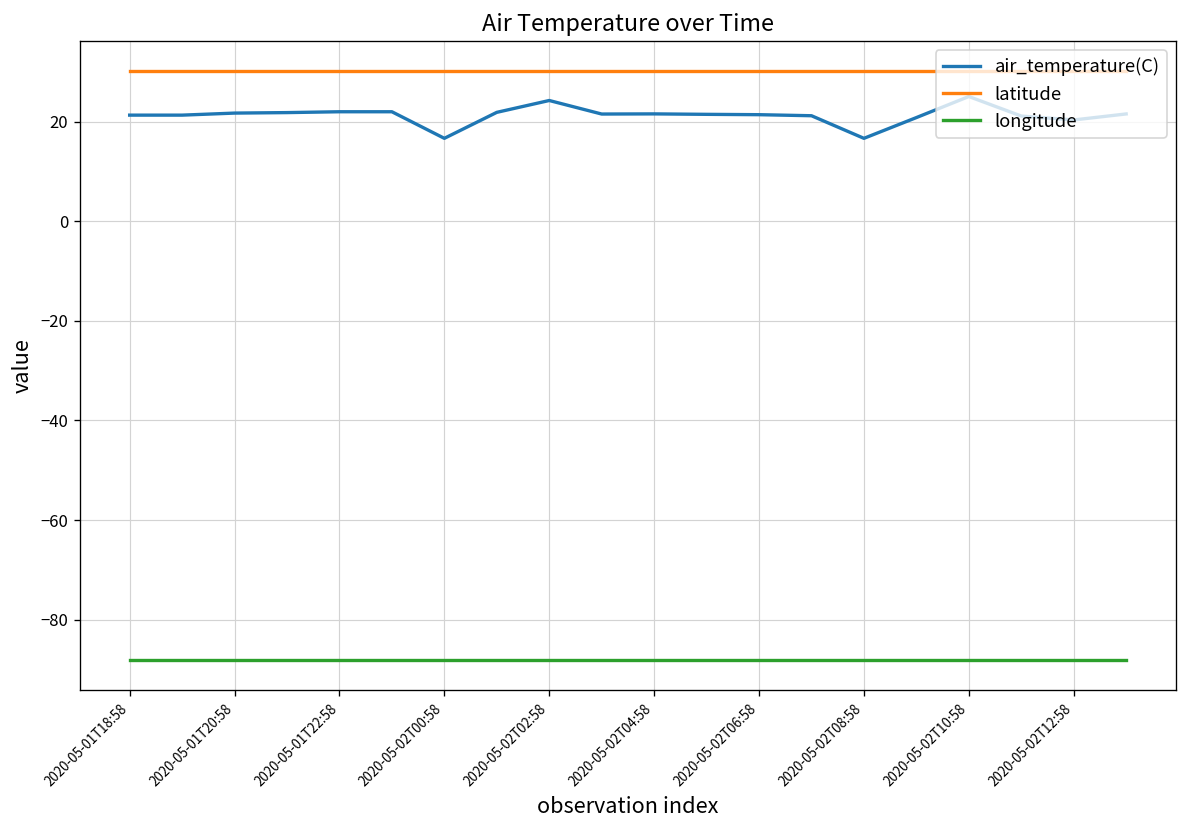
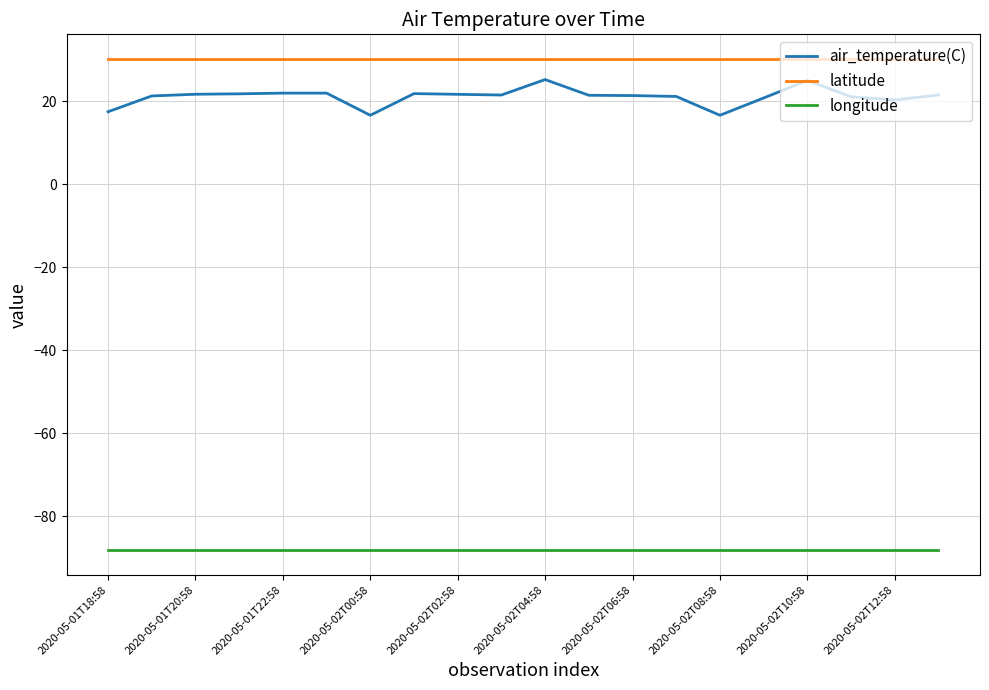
  {
    "air_temperature(C)": {
-     "2020-05-01T18:58": 21,
+     "2020-05-01T18:58": 18,
      "2020-05-01T20:58": 22,
      "2020-05-01T22:58": 22,
      "2020-05-02T00:58": 17,
-     "2020-05-02T02:58": 24,
-     "2020-05-02T04:58": 22,
+     "2020-05-02T02:58": 22,
+     "2020-05-02T04:58": 25,
      "2020-05-02T06:58": 21,
      "2020-05-02T08:58": 17
    },
    "latitude": {
      "2020-05-01T18:58": 30,
      "2020-05-01T20:58": 30,
      "2020-05-01T22:58": 30,
      "2020-05-02T00:58": 30,
      "2020-05-02T02:58": 30,
      "2020-05-02T04:58": 30,
      "2020-05-02T06:58": 30,
      "2020-05-02T08:58": 30
    },
    "longitude": {
      "2020-05-01T18:58": -88,
      "2020-05-01T20:58": -88,
      "2020-05-01T22:58": -88,
      "2020-05-02T00:58": -88,
      "2020-05-02T02:58": -88,
      "2020-05-02T04:58": -88,
      "2020-05-02T06:58": -88,
      "2020-05-02T08:58": -88,
      "2020-05-02T10:58": -88,
      "2020-05-02T12:58": -88
    }
  }
